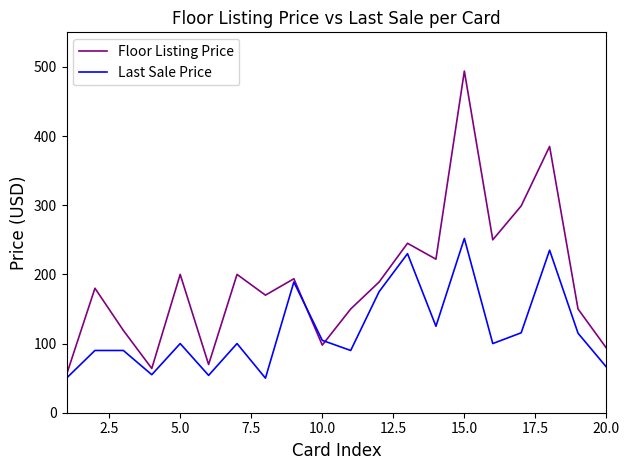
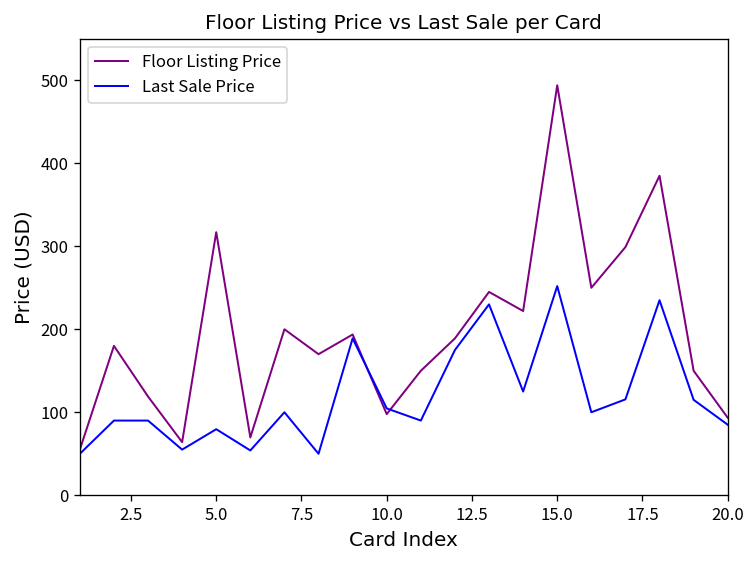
  {
    "Floor Listing Price": {
-     "5.0": 200,
+     "5.0": 320,
      "10.0": 100,
      "15.0": 490,
      "20.0": 90
    },
    "Last Sale Price": {
-     "5.0": 100,
+     "5.0": 80,
      "10.0": 100,
      "15.0": 250,
-     "20.0": 70
+     "20.0": 90
    }
  }
